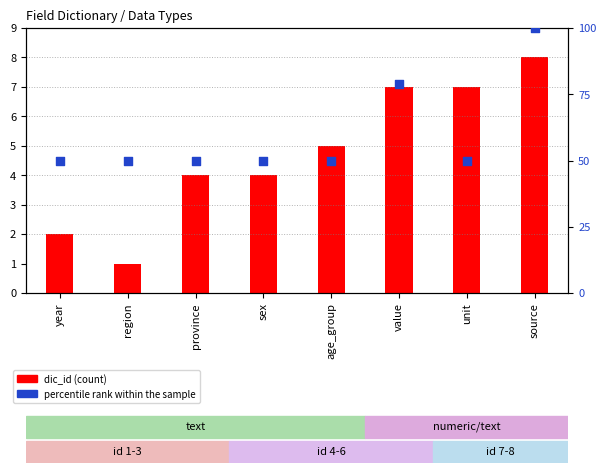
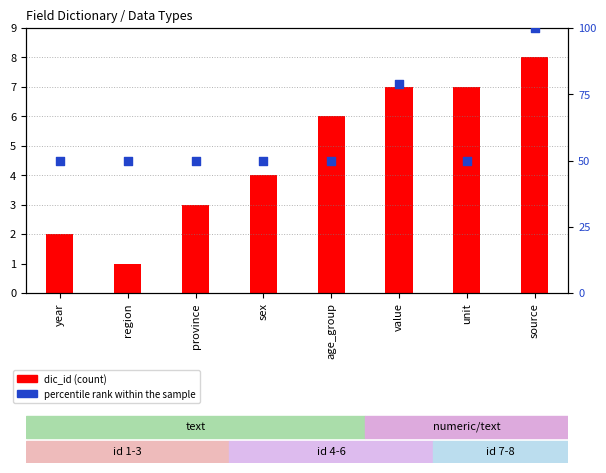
  {
    "dic_id (count)": {
      "year": 2,
      "region": 1,
-     "province": 4,
+     "province": 3,
      "sex": 4,
-     "age_group": 5,
+     "age_group": 6,
      "value": 7,
      "unit": 7,
      "source": 8
    }
  }
